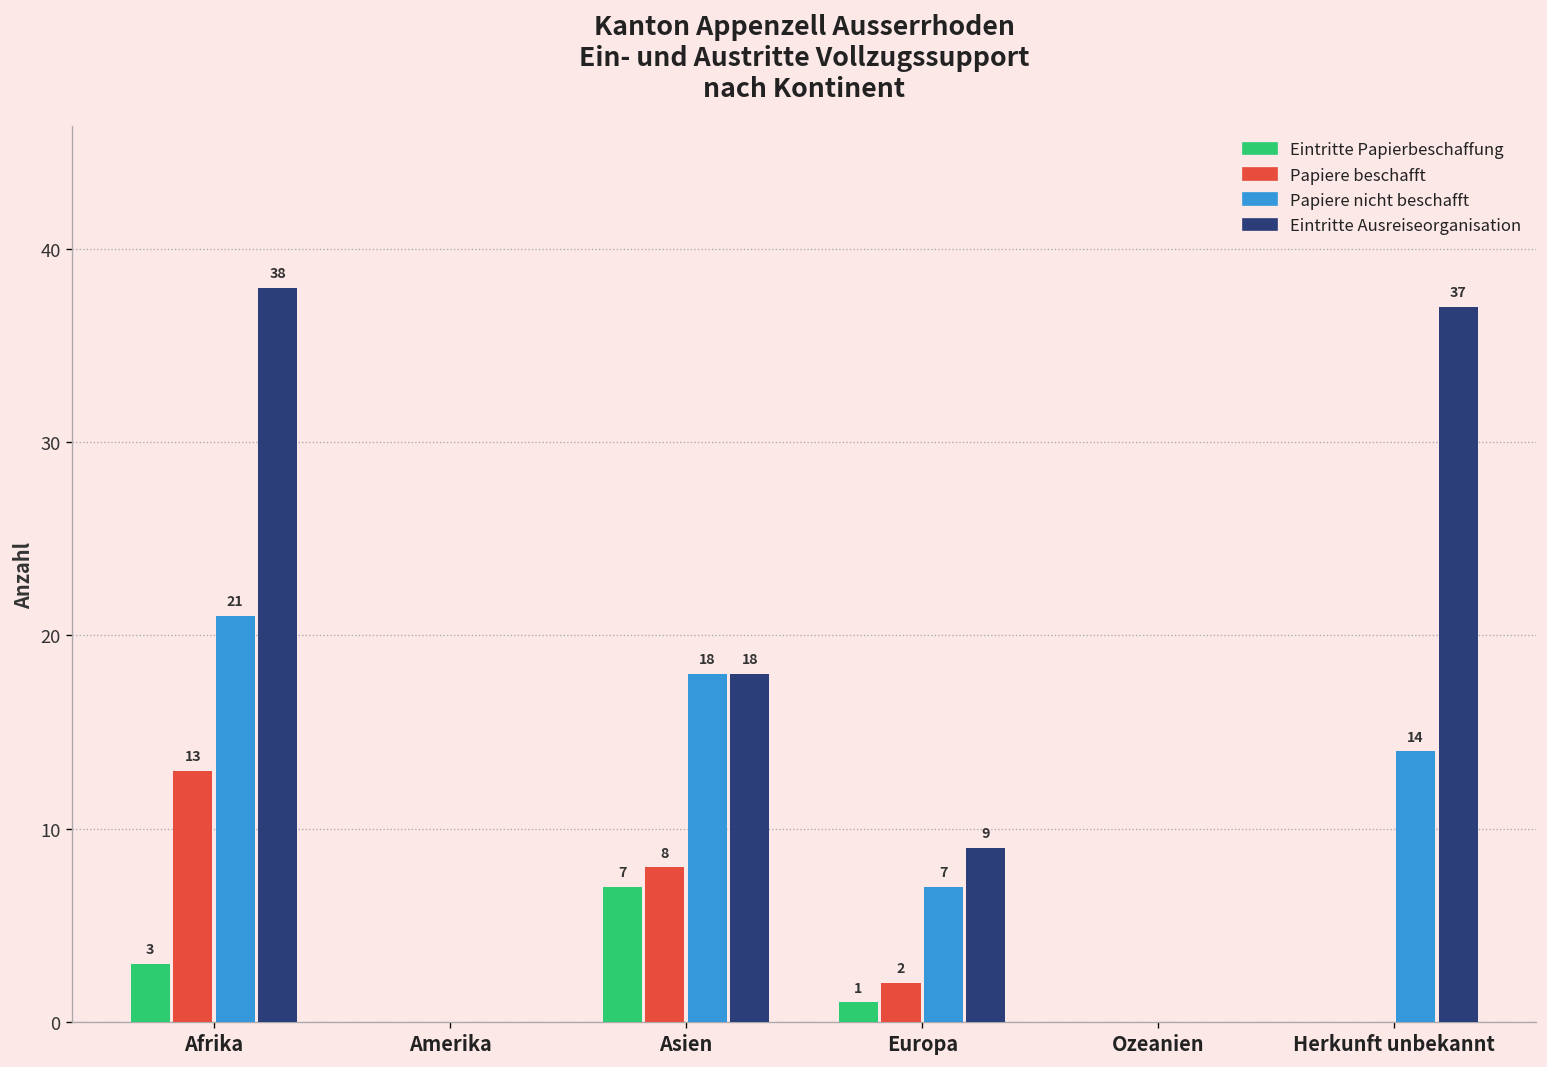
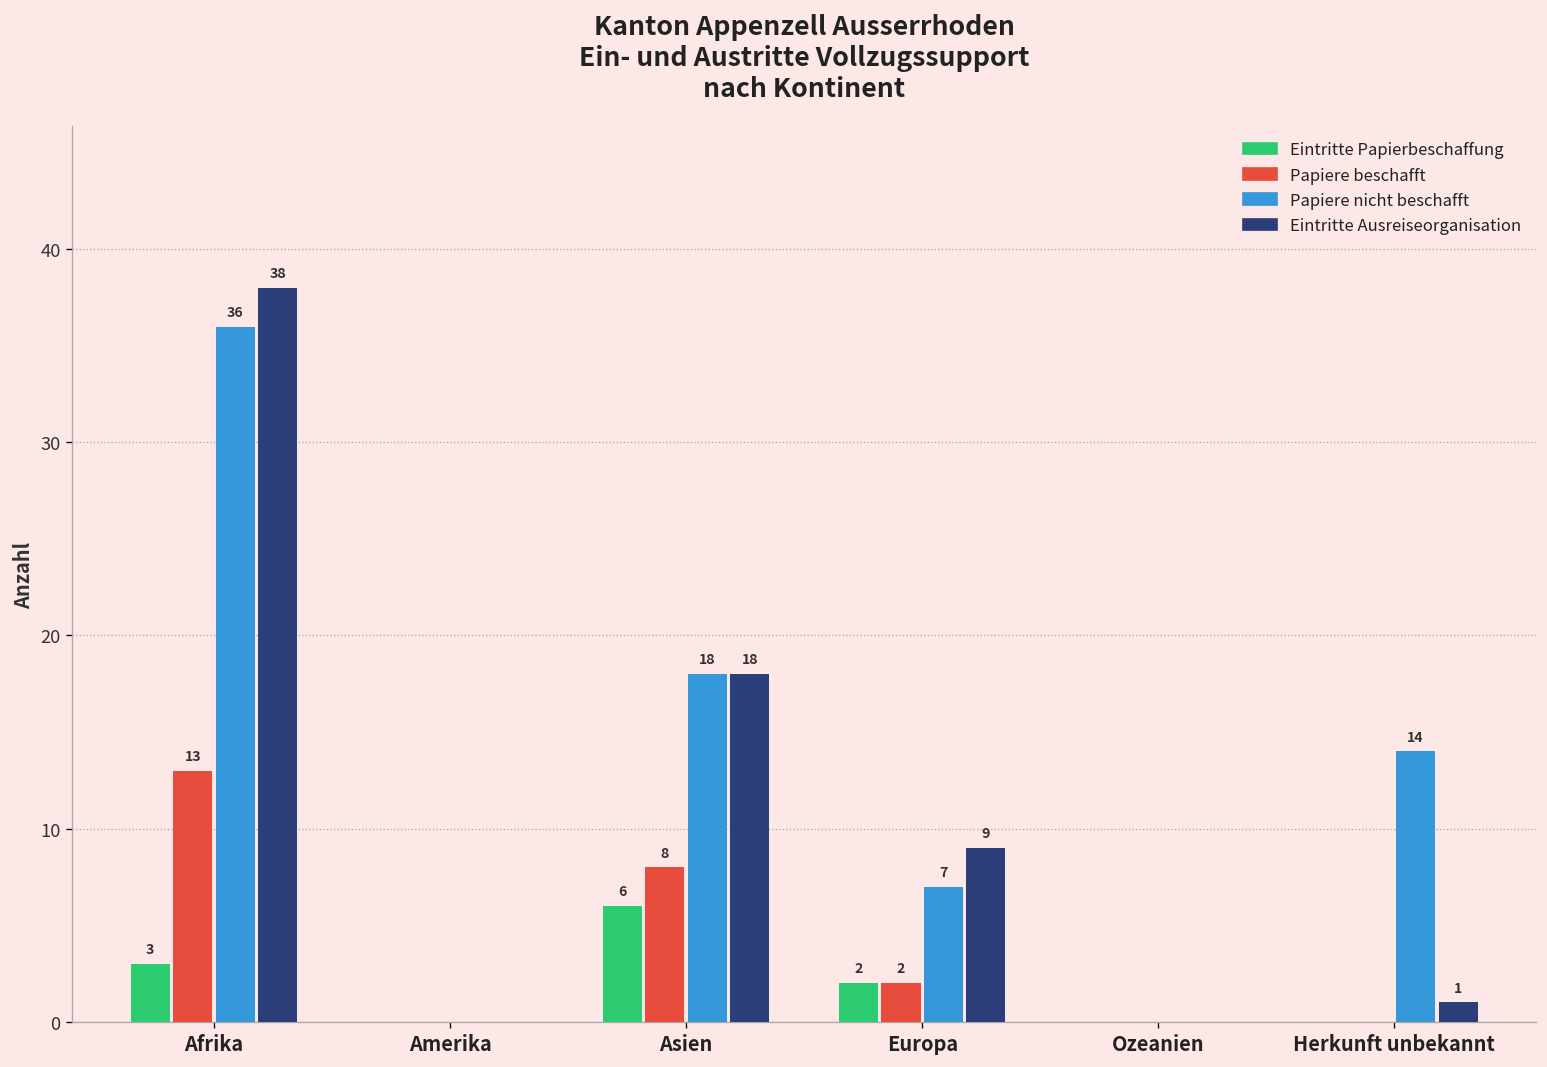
  {
    "Eintritte Papierbeschaffung": {
      "Afrika": 3,
-     "Asien": 7,
-     "Europa": 1
+     "Asien": 6,
+     "Europa": 2
    },
    "Papiere beschafft": {
      "Afrika": 13,
      "Asien": 8,
      "Europa": 2
    },
    "Papiere nicht beschafft": {
-     "Afrika": 21,
+     "Afrika": 36,
      "Asien": 18,
      "Europa": 7,
      "Herkunft unbekannt": 14
    },
    "Eintritte Ausreiseorganisation": {
      "Afrika": 38,
      "Asien": 18,
      "Europa": 9,
-     "Herkunft unbekannt": 37
+     "Herkunft unbekannt": 1
    }
  }
